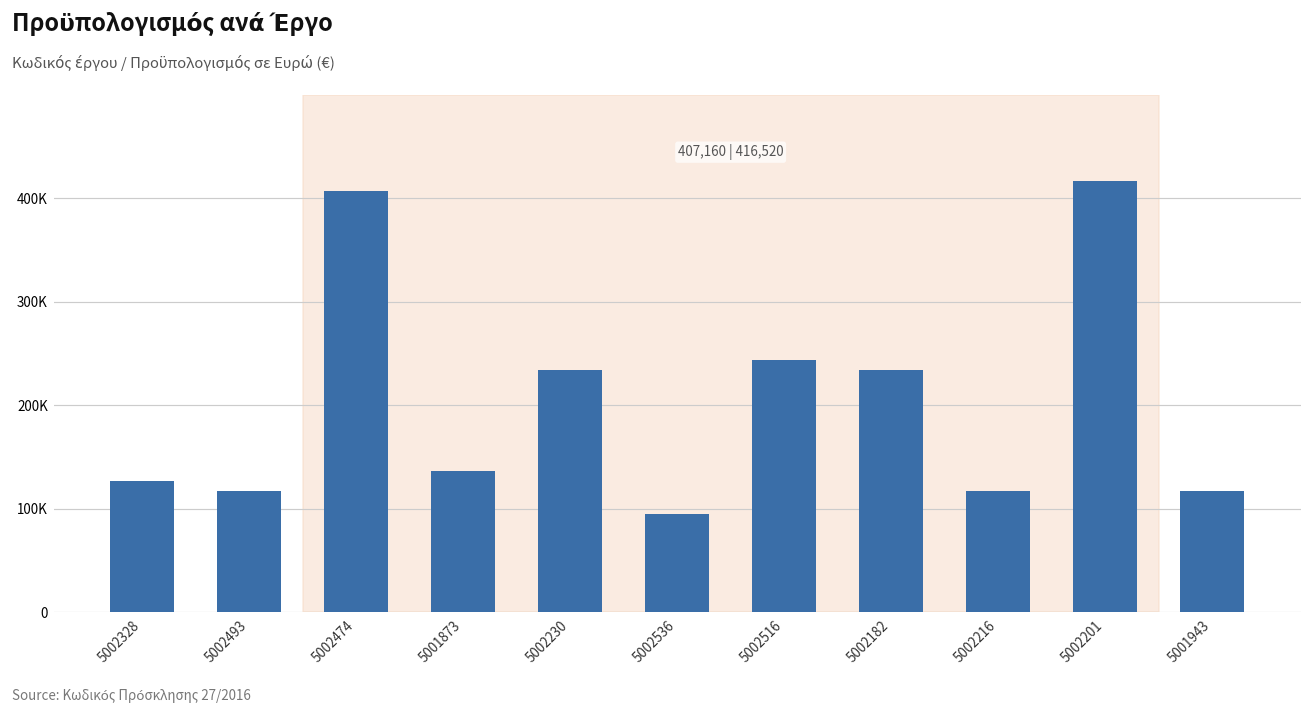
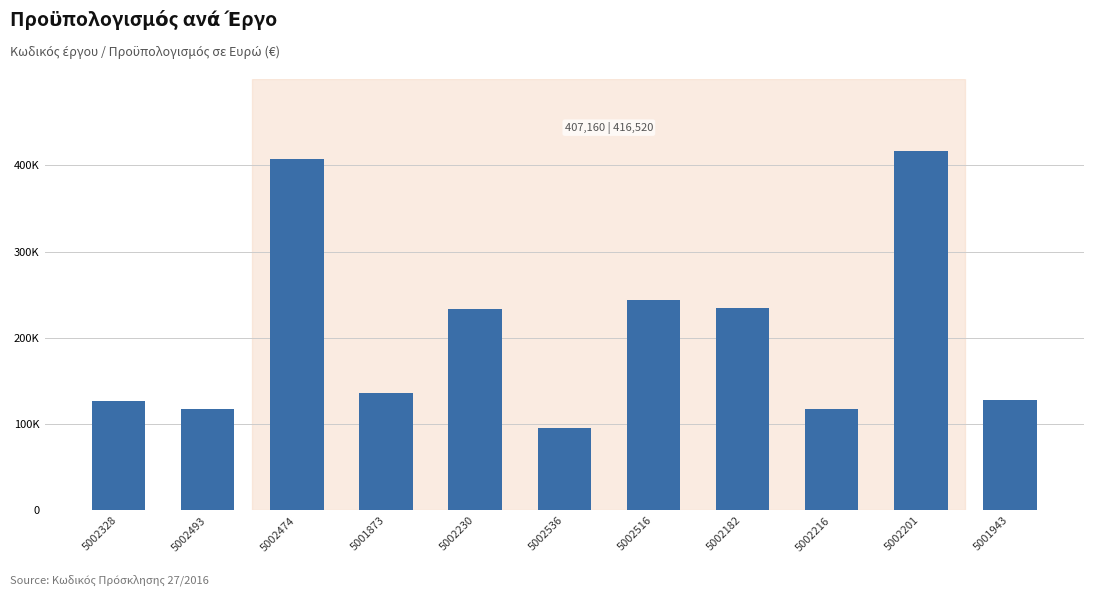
  {
    "5002328": 130000,
    "5002493": 120000,
    "5002474": 410000,
    "5001873": 140000,
    "5002230": 230000,
    "5002536": 100000,
    "5002516": 240000,
    "5002182": 230000,
    "5002216": 120000,
    "5002201": 420000,
-   "5001943": 120000
+   "5001943": 130000
  }
